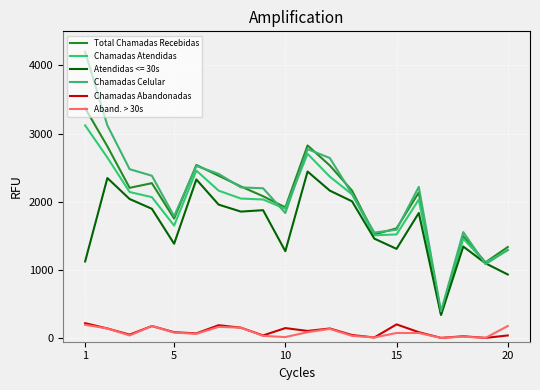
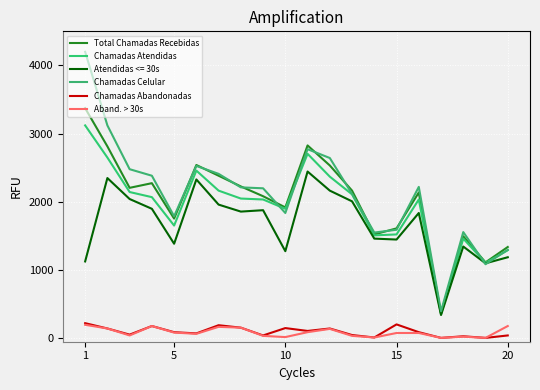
  {
    "Total Chamadas Recebidas": {
      "20": 1300
    },
    "Atendidas <= 30s": {
      "1": 1100,
      "5": 1400,
      "10": 1300,
-     "15": 1300,
-     "20": 900
+     "15": 1400,
+     "20": 1200
    },
    "Chamadas Abandonadas": {
      "10": 200,
      "15": 200,
      "20": 0
    },
    "Aband. > 30s": {
      "10": 0,
      "15": 100,
      "20": 200
    }
  }
